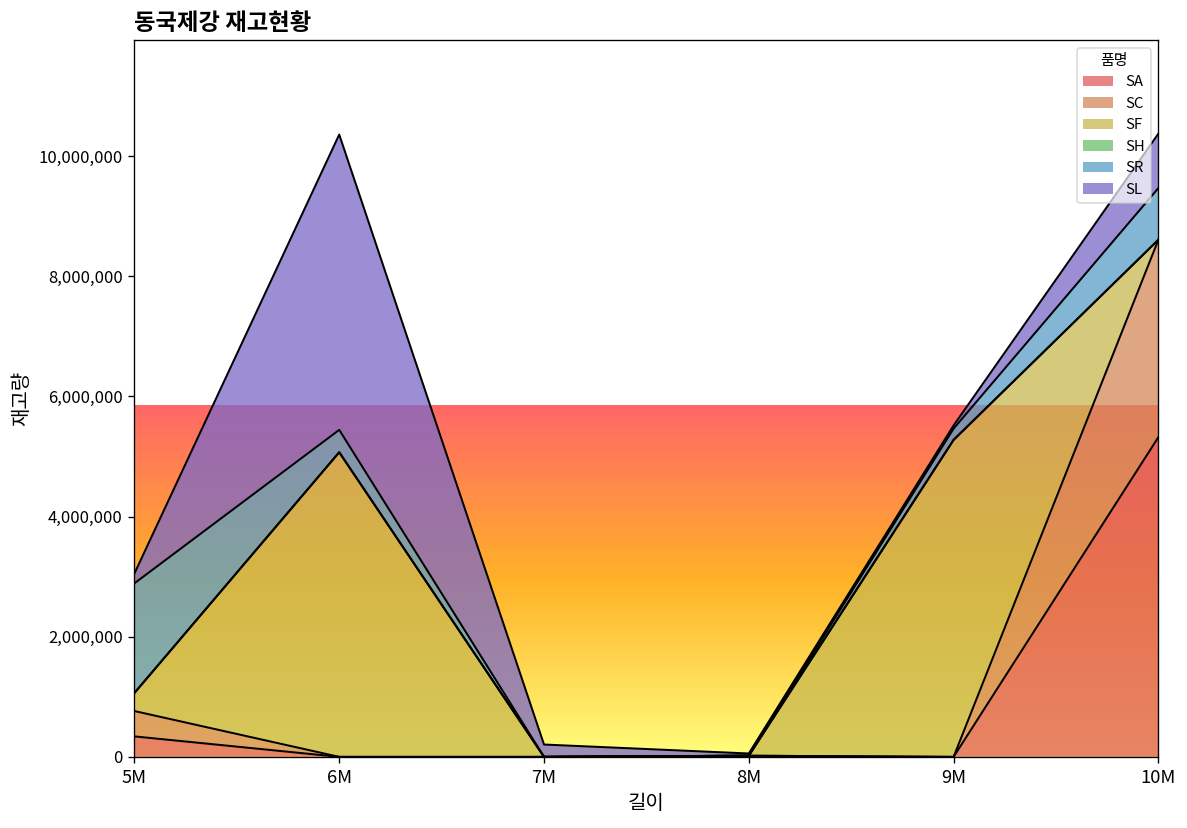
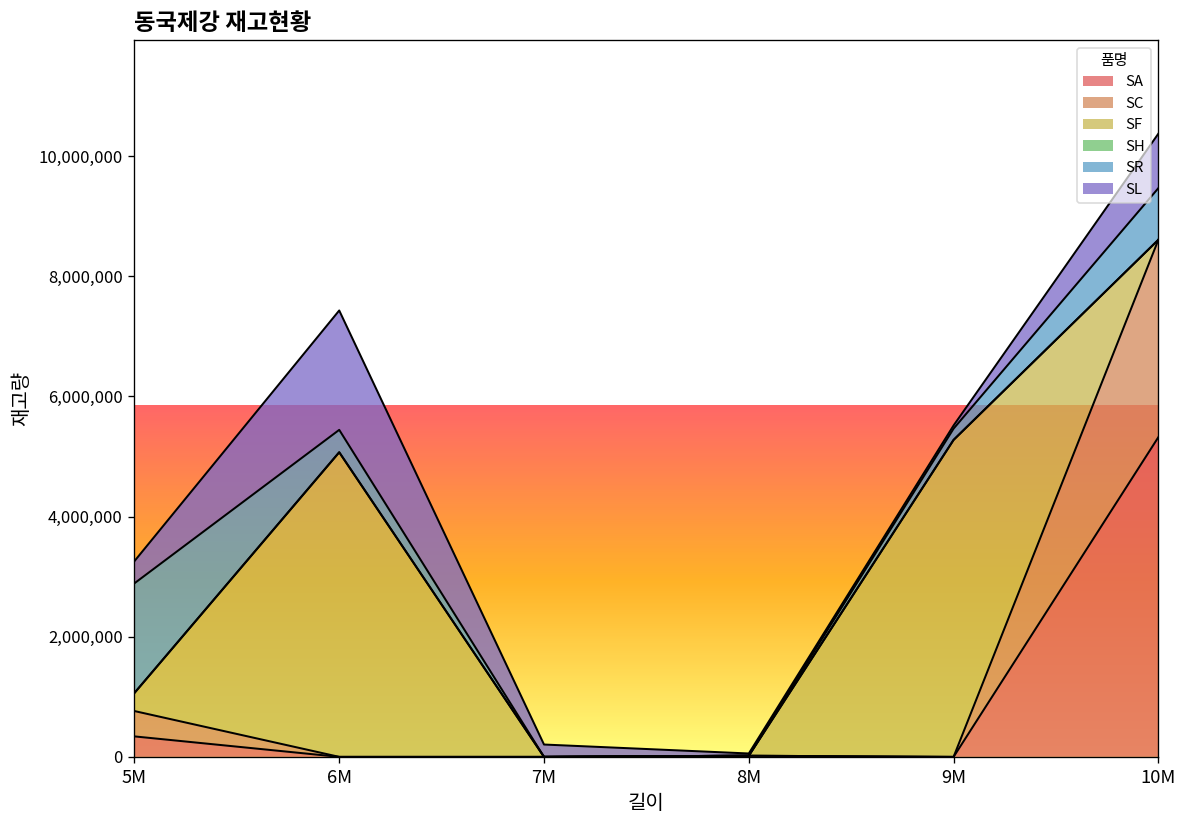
  {
    "SR": {
      "5M": "1,800,000",
      "6M": "400,000",
      "9M": "200,000",
      "10M": "900,000"
    },
    "SL": {
-     "5M": "200,000",
-     "6M": "4,900,000",
+     "5M": "400,000",
+     "6M": "2,000,000",
      "7M": "200,000",
      "9M": "100,000",
      "10M": "900,000"
    }
  }
